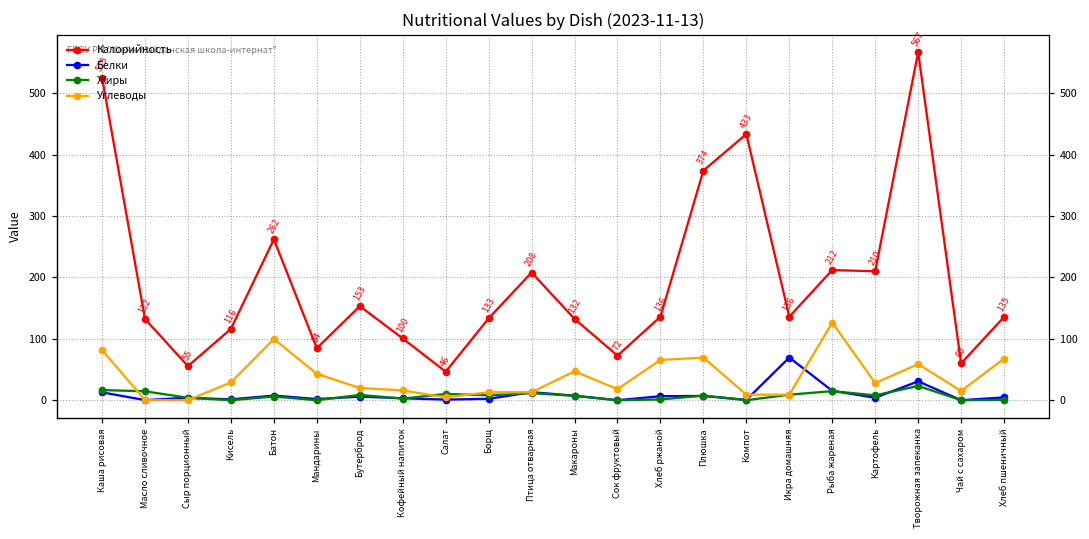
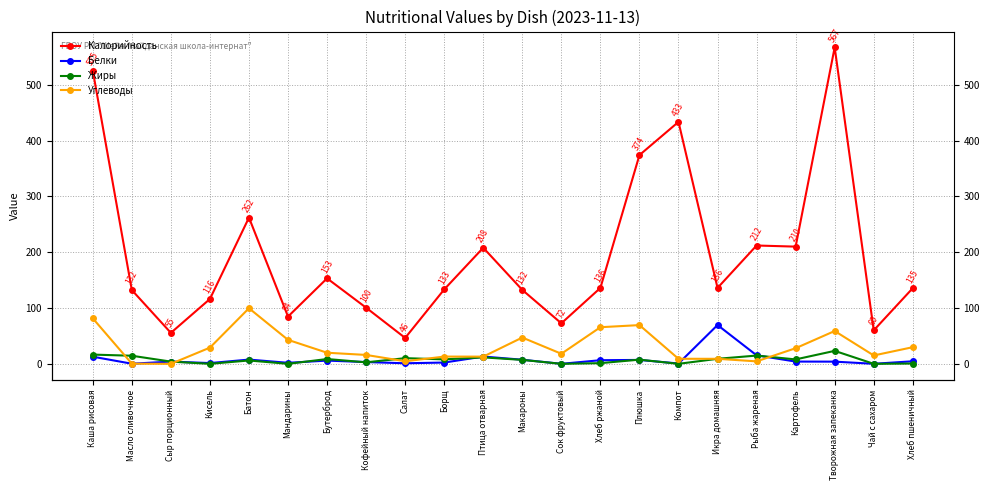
  {
    "Калорийность": {
      "Каша рисовая": 525,
      "Масло сливочное": 132,
      "Сыр порционный": 55,
      "Кисель": 116,
      "Батон": 262,
      "Бутерброд": 153,
      "Салат": 46,
      "Борщ": 133,
      "Птица отварная": 208,
      "Макароны": 132,
      "Хлеб ржаной": 136,
      "Плюшка": 374,
      "Компот": 433,
      "Икра домашняя": 136,
      "Рыба жареная": 212,
      "Картофель": 210,
      "Творожная запеканка": 567,
      "Чай с сахаром": 60
    },
    "Белки": {
      "Борщ": 0,
      "Хлеб ржаной": 10,
      "Икра домашняя": 70,
-     "Творожная запеканка": 30
+     "Творожная запеканка": 0
    },
    "Жиры": {
      "Масло сливочное": 10,
      "Салат": 10,
      "Борщ": 10,
      "Хлеб ржаной": 0,
      "Творожная запеканка": 20
    },
    "Углеводы": {
      "Каша рисовая": 80,
      "Кисель": 30,
      "Батон": 100,
      "Мандарины": 40,
      "Бутерброд": 20,
      "Кофейный напиток": 20,
      "Борщ": 10,
      "Макароны": 50,
      "Сок фруктовый": 20,
      "Хлеб ржаной": 70,
      "Плюшка": 70,
      "Компот": 10,
-     "Рыба жареная": 130,
+     "Рыба жареная": 0,
      "Картофель": 30,
      "Творожная запеканка": 60,
      "Чай с сахаром": 20,
-     "Хлеб пшеничный": 70
+     "Хлеб пшеничный": 30
    }
  }
